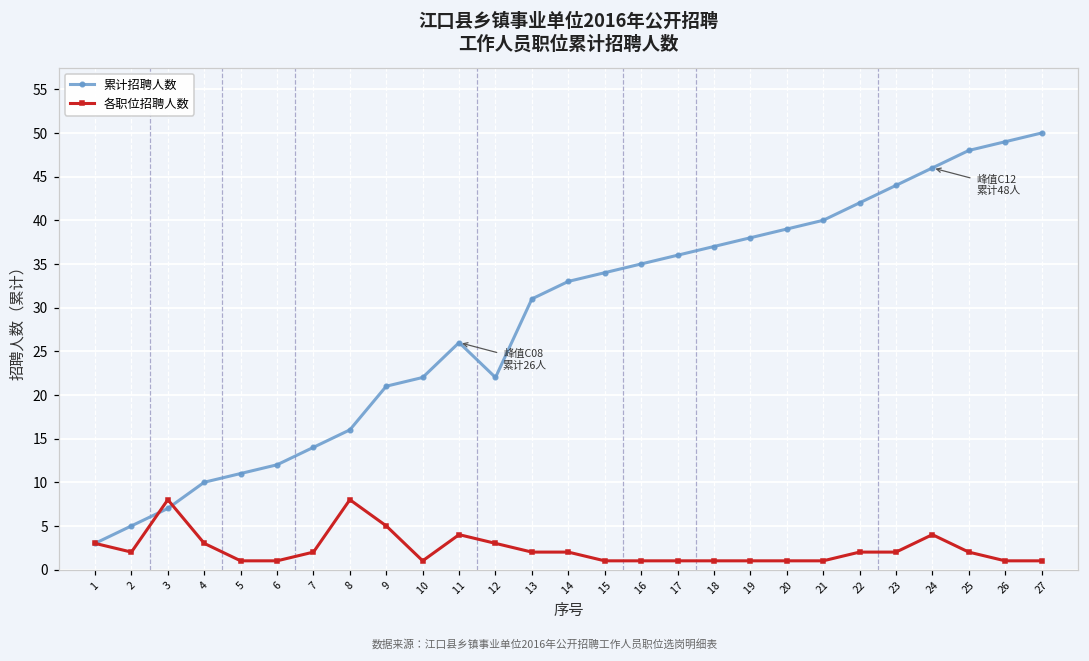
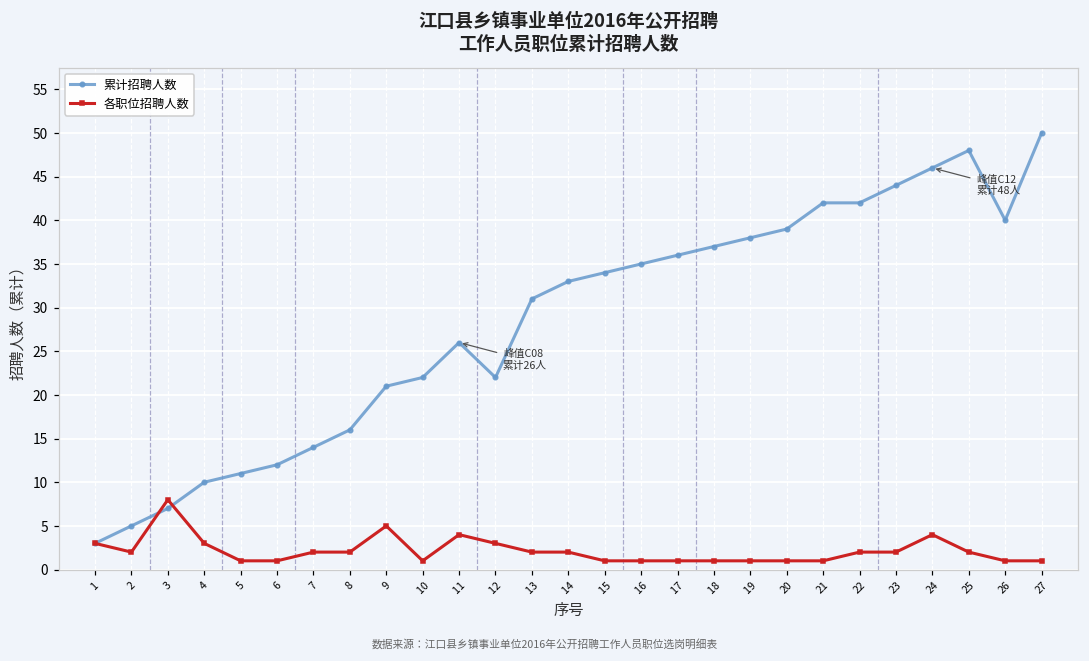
  {
    "累计招聘人数": {
      "2": 5,
      "3": 7,
      "4": 10,
      "5": 11,
      "6": 12,
      "7": 14,
      "8": 16,
      "9": 21,
      "10": 22,
      "11": 26,
      "12": 22,
      "13": 31,
      "14": 33,
      "15": 34,
      "16": 35,
      "17": 36,
      "18": 37,
      "19": 38,
      "20": 39,
-     "21": 40,
+     "21": 42,
      "22": 42,
      "23": 44,
      "24": 46,
      "25": 48,
-     "26": 49,
+     "26": 40,
      "27": 50
    },
    "各职位招聘人数": {
      "2": 2,
      "3": 8,
      "4": 3,
      "5": 1,
      "6": 1,
      "7": 2,
-     "8": 8,
+     "8": 2,
      "9": 5,
      "10": 1,
      "11": 4,
      "12": 3,
      "13": 2,
      "14": 2,
      "15": 1,
      "16": 1,
      "17": 1,
      "18": 1,
      "19": 1,
      "20": 1,
      "21": 1,
      "22": 2,
      "23": 2,
      "24": 4,
      "25": 2,
      "26": 1,
      "27": 1
    }
  }
